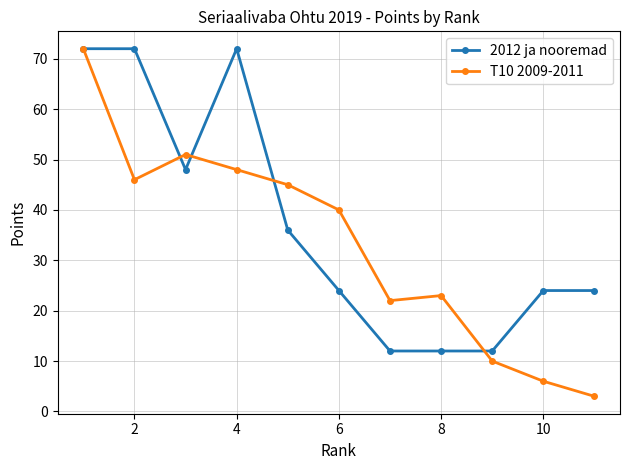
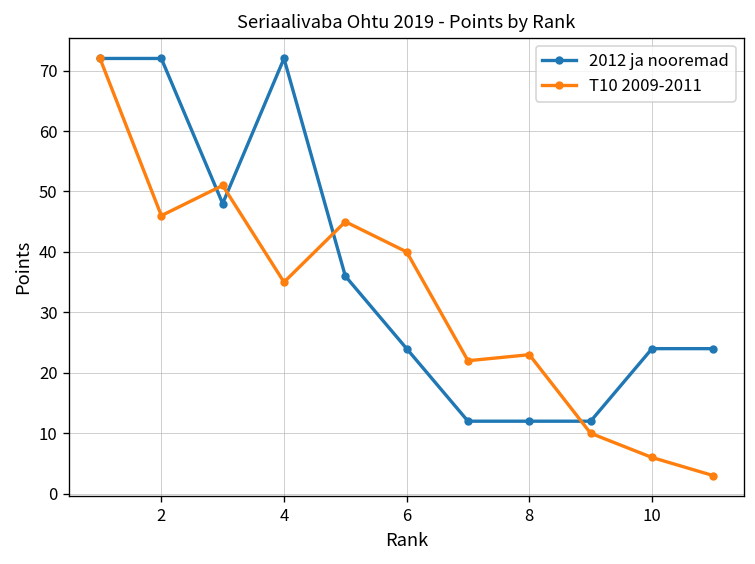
  {
    "2012 ja nooremad": {
      "2": 72,
      "4": 72,
      "6": 24,
      "8": 12,
      "10": 24
    },
    "T10 2009-2011": {
      "2": 46,
-     "4": 48,
+     "4": 35,
      "6": 40,
      "8": 23,
      "10": 6
    }
  }
